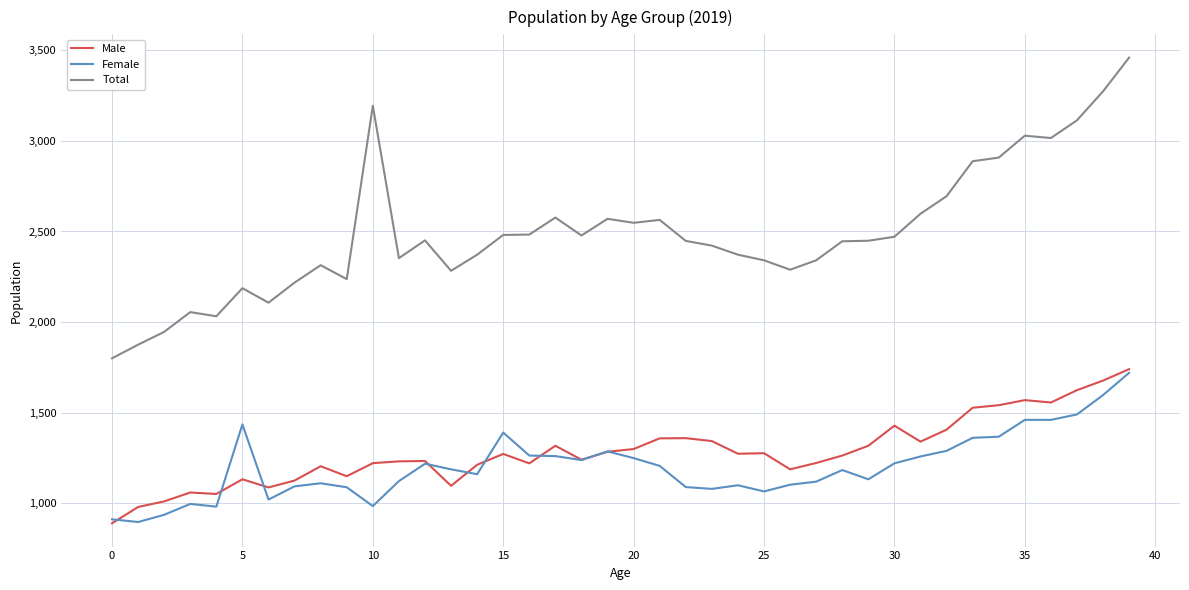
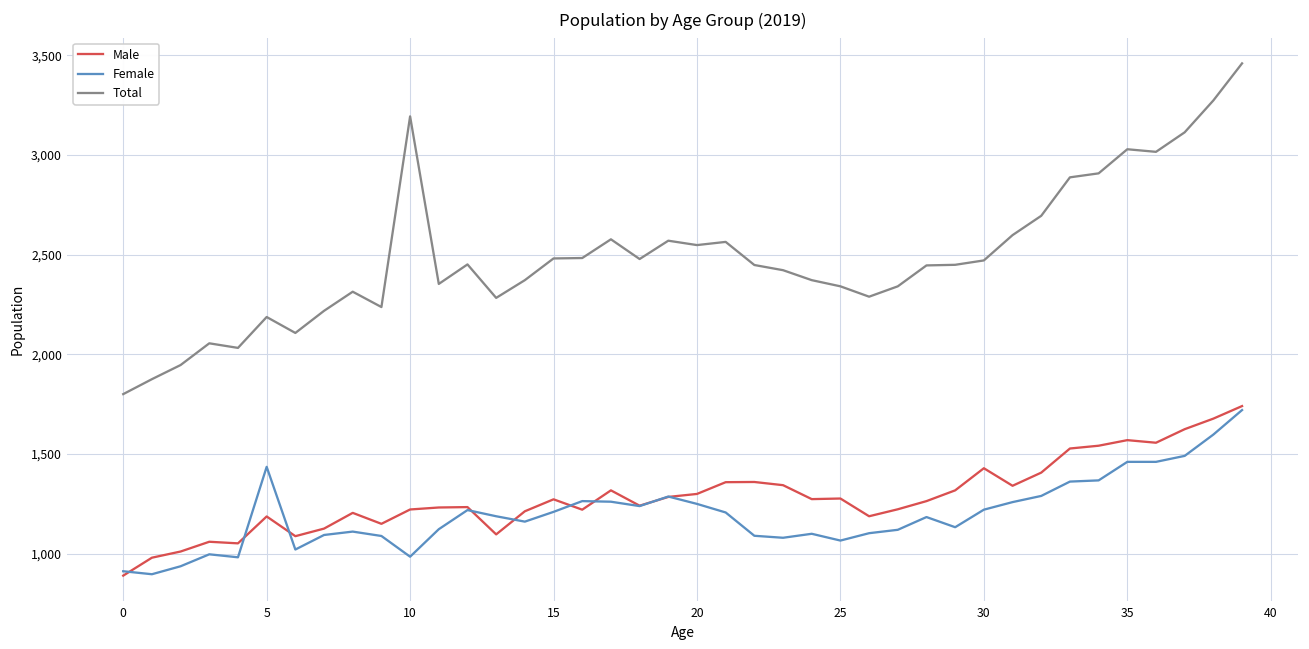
  {
    "Male": {
      "0": "890",
-     "5": "1,130",
+     "5": "1,190",
      "10": "1,220",
      "15": "1,270",
      "20": "1,300",
      "25": "1,280",
      "30": "1,430",
      "35": "1,570"
    },
    "Female": {
      "0": "910",
      "5": "1,440",
      "10": "980",
-     "15": "1,390",
+     "15": "1,210",
      "20": "1,250",
      "25": "1,070",
      "30": "1,220",
      "35": "1,460"
    },
    "Total": {
      "0": "1,800",
      "5": "2,190",
      "10": "3,190",
      "15": "2,480",
      "20": "2,550",
      "25": "2,340",
      "30": "2,470",
      "35": "3,030"
    }
  }
